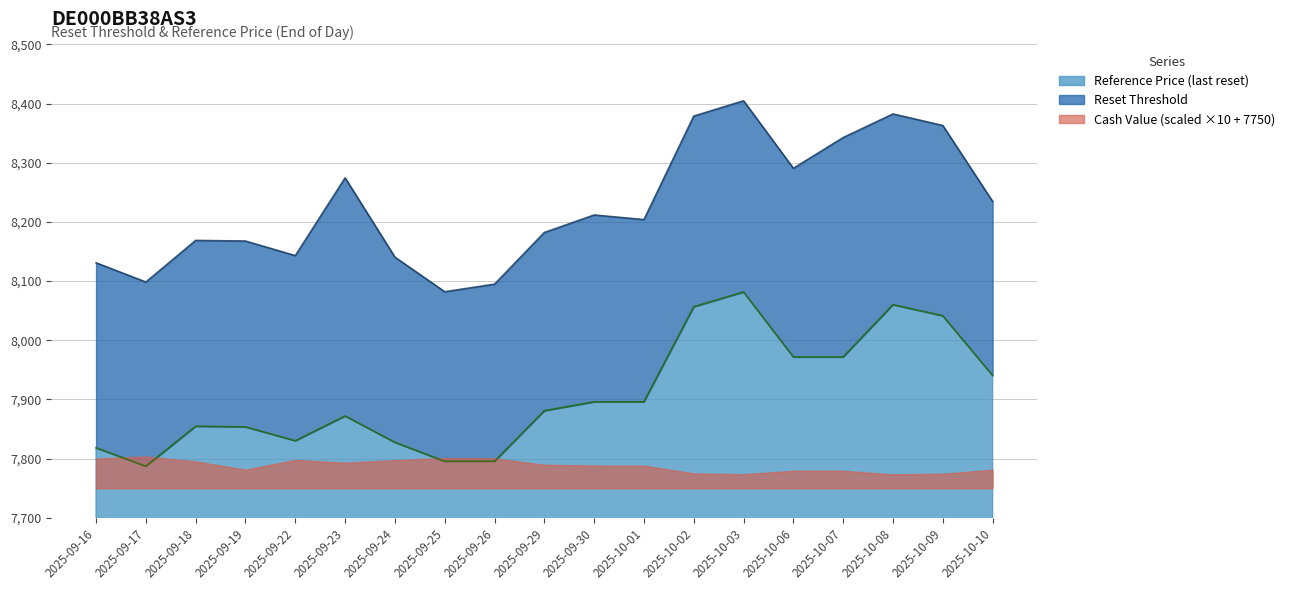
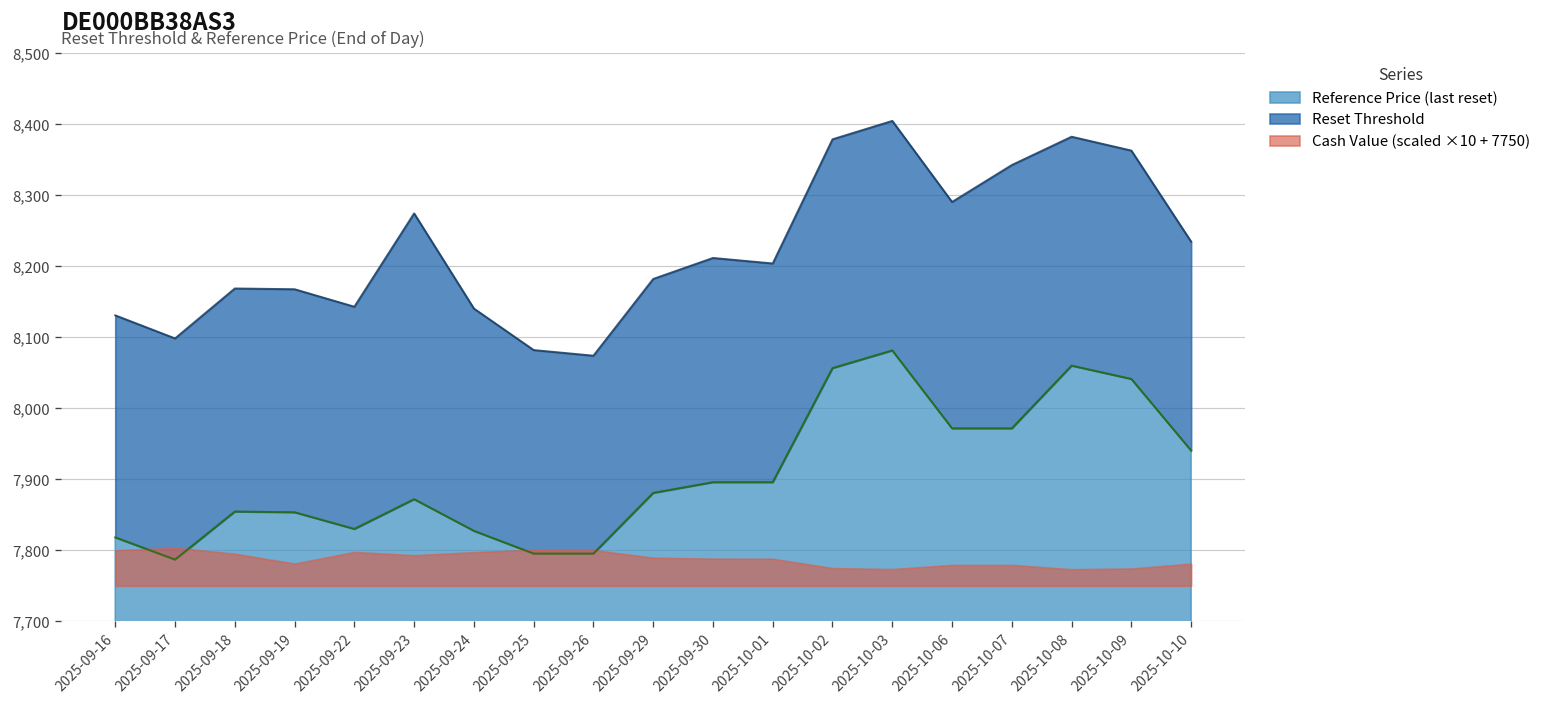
  {
    "Reset Threshold": {
      "2025-09-16": "8,130",
      "2025-09-17": "8,100",
      "2025-09-18": "8,170",
      "2025-09-19": "8,170",
      "2025-09-22": "8,140",
      "2025-09-23": "8,270",
      "2025-09-24": "8,140",
      "2025-09-25": "8,080",
-     "2025-09-26": "8,090",
+     "2025-09-26": "8,070",
      "2025-09-29": "8,180",
      "2025-09-30": "8,210",
      "2025-10-01": "8,200",
      "2025-10-02": "8,380",
      "2025-10-03": "8,400",
      "2025-10-06": "8,290",
      "2025-10-07": "8,340",
      "2025-10-08": "8,380",
      "2025-10-09": "8,360",
      "2025-10-10": "8,230"
    },
    "Reference Price (last reset)": {
      "2025-09-16": "7,820",
      "2025-09-17": "7,790",
      "2025-09-18": "7,850",
      "2025-09-19": "7,850",
      "2025-09-22": "7,830",
      "2025-09-23": "7,870",
      "2025-09-24": "7,830",
      "2025-09-25": "7,800",
      "2025-09-26": "7,800",
      "2025-09-29": "7,880",
      "2025-09-30": "7,900",
      "2025-10-01": "7,900",
      "2025-10-02": "8,060",
      "2025-10-03": "8,080",
      "2025-10-06": "7,970",
      "2025-10-07": "7,970",
      "2025-10-08": "8,060",
      "2025-10-09": "8,040",
      "2025-10-10": "7,940"
    },
    "Cash Value (scaled ×10 + 7750)": {
      "2025-09-16": "7,800",
      "2025-09-17": "7,800",
      "2025-09-18": "7,800",
      "2025-09-19": "7,780",
      "2025-09-22": "7,800",
      "2025-09-23": "7,790",
      "2025-09-24": "7,800",
      "2025-09-25": "7,800",
      "2025-09-26": "7,800",
      "2025-09-29": "7,790",
      "2025-09-30": "7,790",
      "2025-10-01": "7,790",
      "2025-10-02": "7,780",
      "2025-10-03": "7,770",
      "2025-10-06": "7,780",
      "2025-10-07": "7,780",
      "2025-10-08": "7,770",
      "2025-10-09": "7,770",
      "2025-10-10": "7,780"
    }
  }
